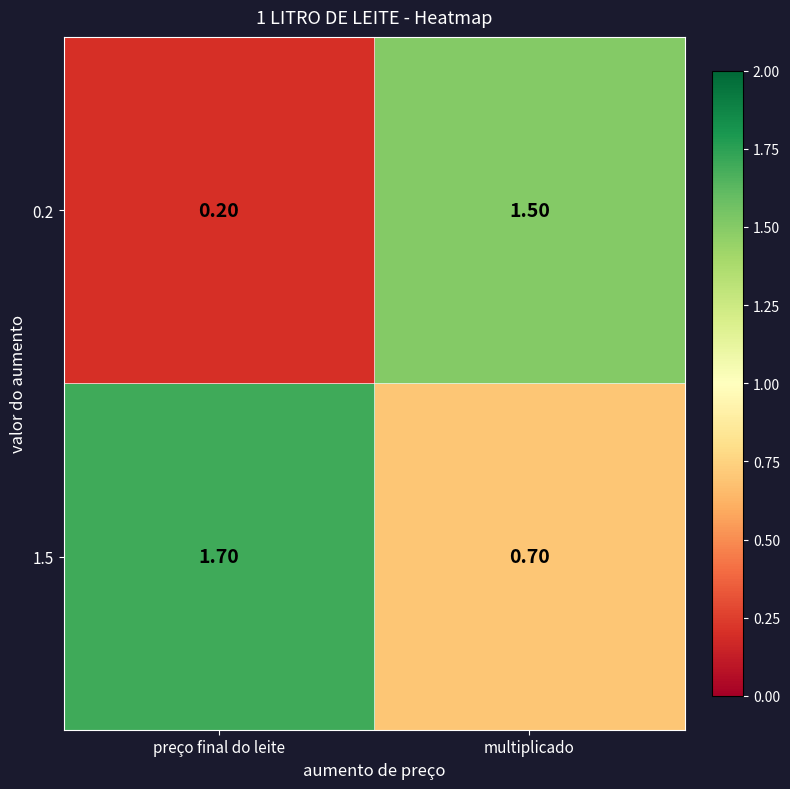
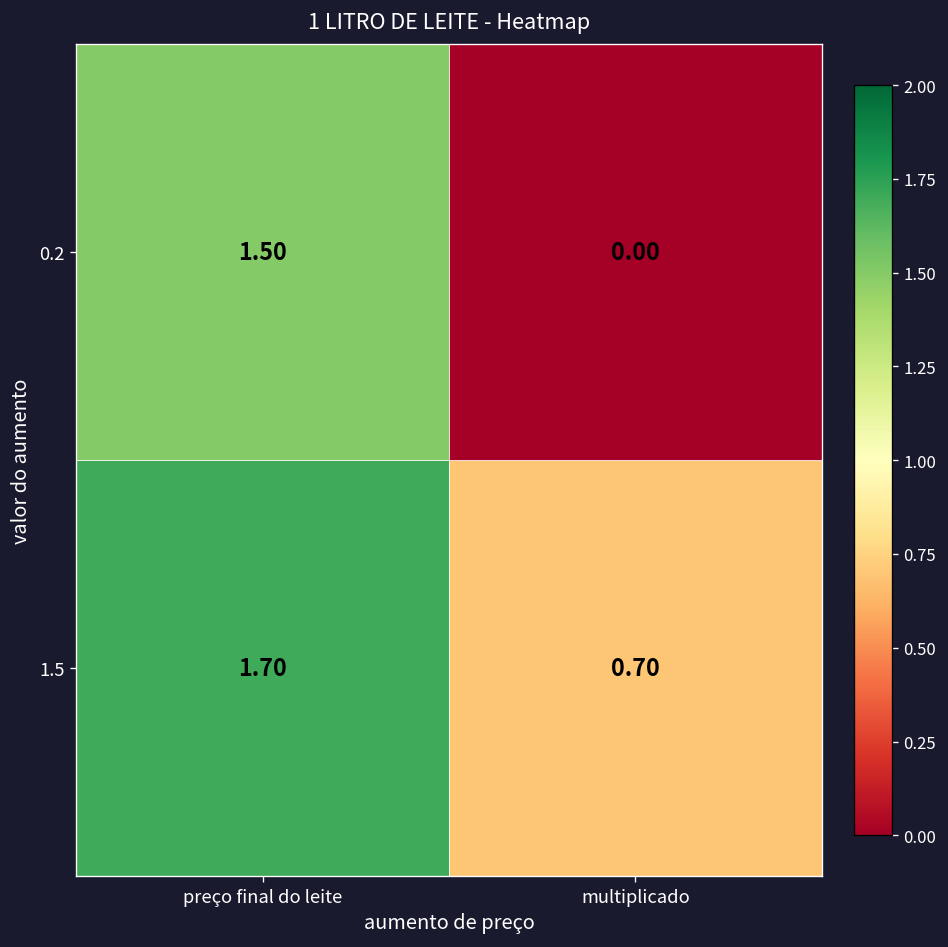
  {
    "0.2": {
-     "preço final do leite": 0.20,
-     "multiplicado": 1.50
+     "preço final do leite": 1.50,
+     "multiplicado": 0.00
    },
    "1.5": {
      "preço final do leite": 1.70,
      "multiplicado": 0.70
    }
  }
